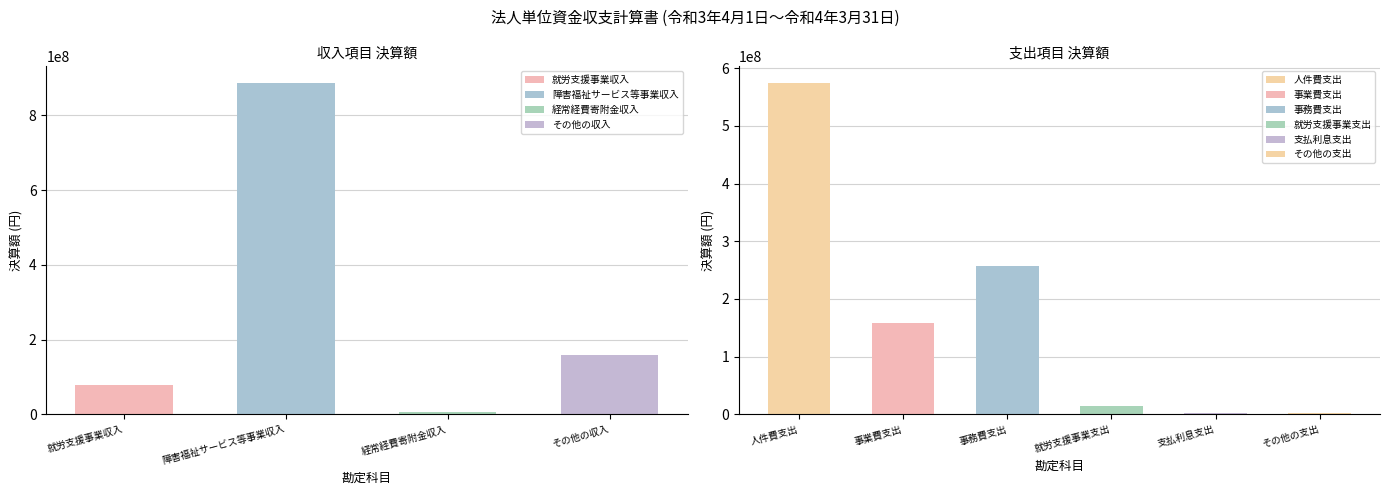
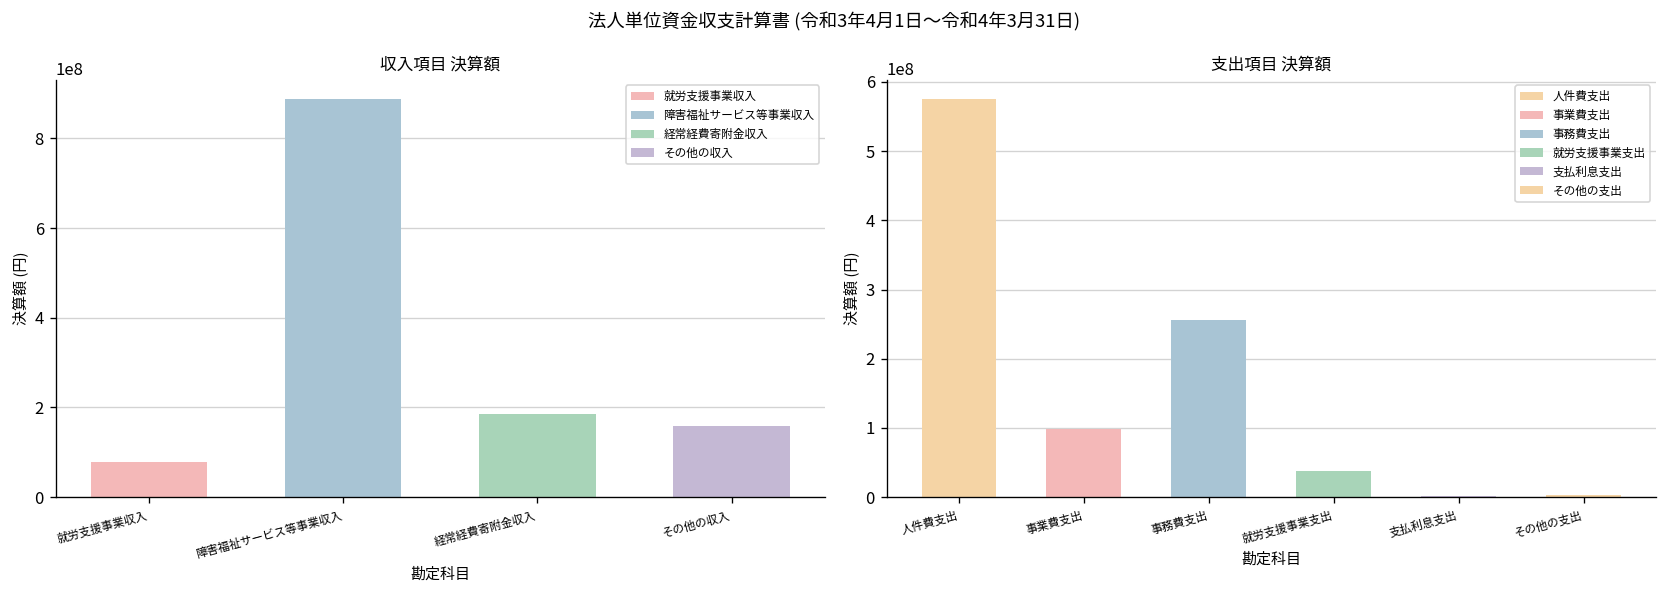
  {
    "収入項目 決算額": {
      "就労支援事業収入": 80000000,
      "障害福祉サービス等事業収入": 890000000,
-     "経常経費寄附金収入": 10000000,
+     "経常経費寄附金収入": 190000000,
      "その他の収入": 160000000
    },
    "支出項目 決算額": {
      "人件費支出": 570000000,
-     "事業費支出": 160000000,
+     "事業費支出": 100000000,
      "事務費支出": 260000000,
-     "就労支援事業支出": 10000000
+     "就労支援事業支出": 40000000
    }
  }
